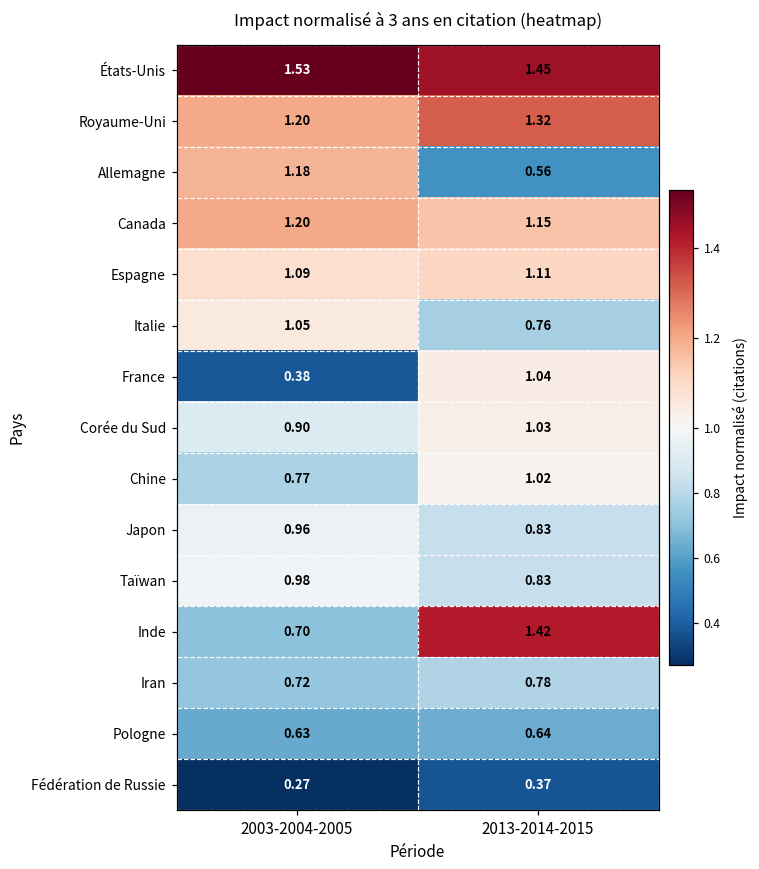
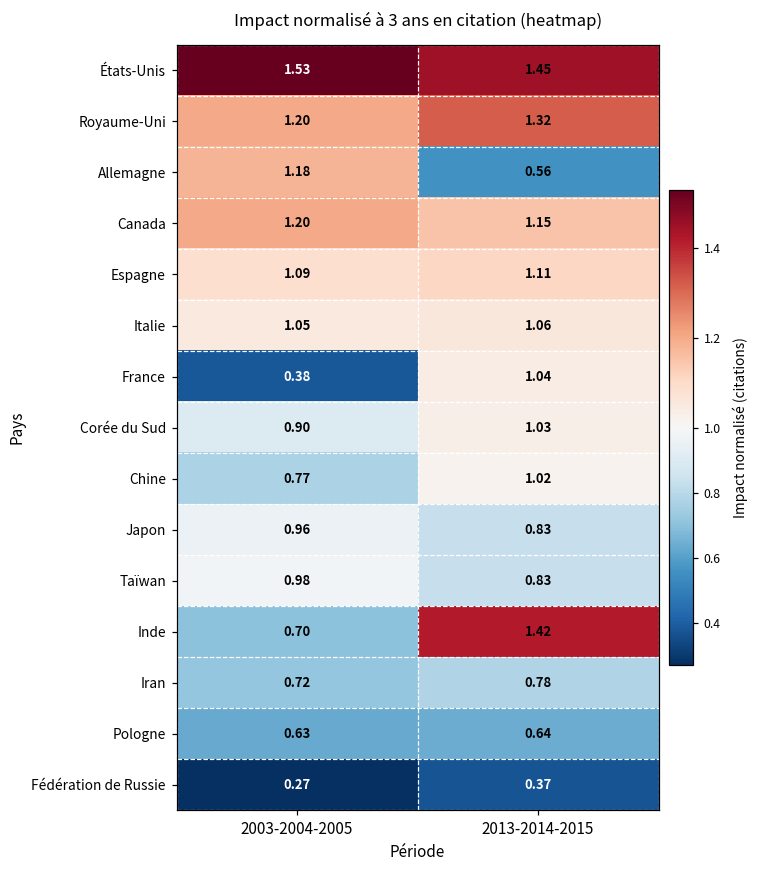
  {
    "États-Unis": {
      "2003-2004-2005": 1.53,
      "2013-2014-2015": 1.45
    },
    "Royaume-Uni": {
      "2003-2004-2005": 1.20,
      "2013-2014-2015": 1.32
    },
    "Allemagne": {
      "2003-2004-2005": 1.18,
      "2013-2014-2015": 0.56
    },
    "Canada": {
      "2003-2004-2005": 1.20,
      "2013-2014-2015": 1.15
    },
    "Espagne": {
      "2003-2004-2005": 1.09,
      "2013-2014-2015": 1.11
    },
    "Italie": {
      "2003-2004-2005": 1.05,
-     "2013-2014-2015": 0.76
+     "2013-2014-2015": 1.06
    },
    "France": {
      "2003-2004-2005": 0.38,
      "2013-2014-2015": 1.04
    },
    "Corée du Sud": {
      "2003-2004-2005": 0.90,
      "2013-2014-2015": 1.03
    },
    "Chine": {
      "2003-2004-2005": 0.77,
      "2013-2014-2015": 1.02
    },
    "Japon": {
      "2003-2004-2005": 0.96,
      "2013-2014-2015": 0.83
    },
    "Taïwan": {
      "2003-2004-2005": 0.98,
      "2013-2014-2015": 0.83
    },
    "Inde": {
      "2003-2004-2005": 0.70,
      "2013-2014-2015": 1.42
    },
    "Iran": {
      "2003-2004-2005": 0.72,
      "2013-2014-2015": 0.78
    },
    "Pologne": {
      "2003-2004-2005": 0.63,
      "2013-2014-2015": 0.64
    },
    "Fédération de Russie": {
      "2003-2004-2005": 0.27,
      "2013-2014-2015": 0.37
    }
  }
